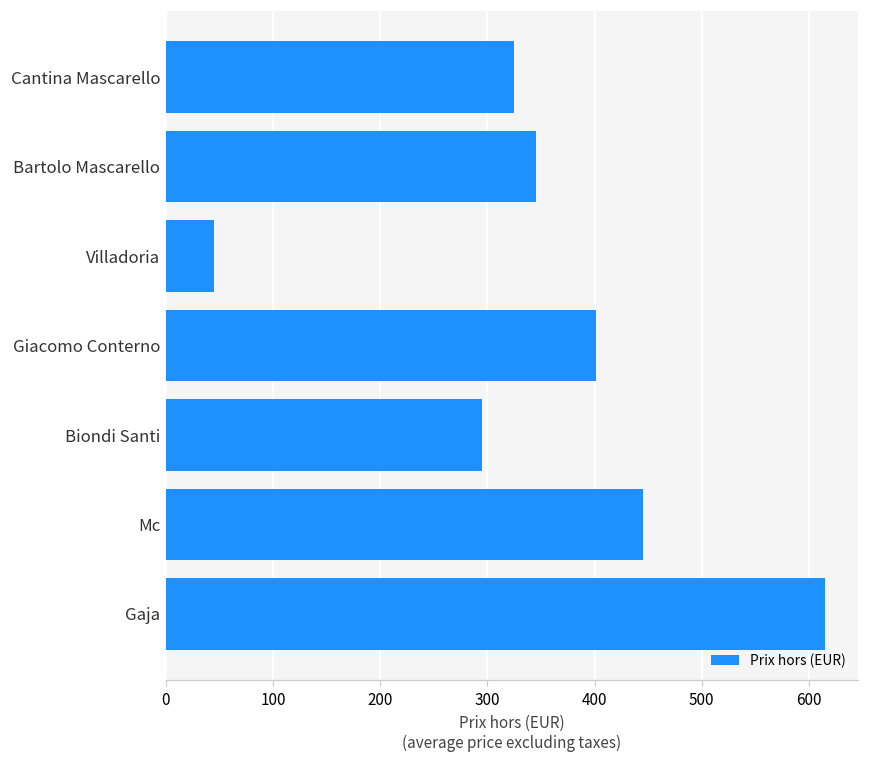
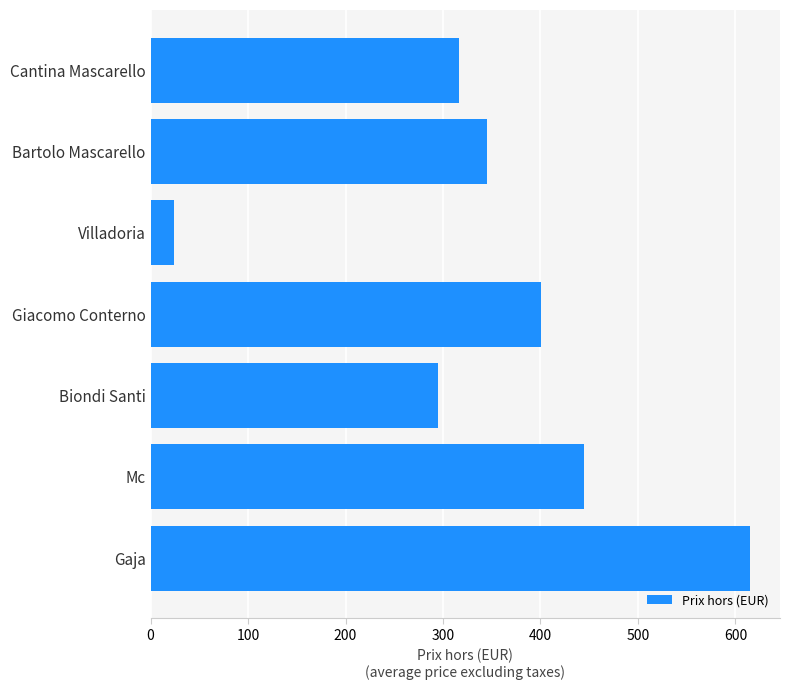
  {
-   "Cantina Mascarello": 330,
+   "Cantina Mascarello": 320,
    "Bartolo Mascarello": 350,
-   "Villadoria": 50,
+   "Villadoria": 20,
    "Giacomo Conterno": 400,
    "Biondi Santi": 300,
    "Mc": 450,
    "Gaja": 620
  }
